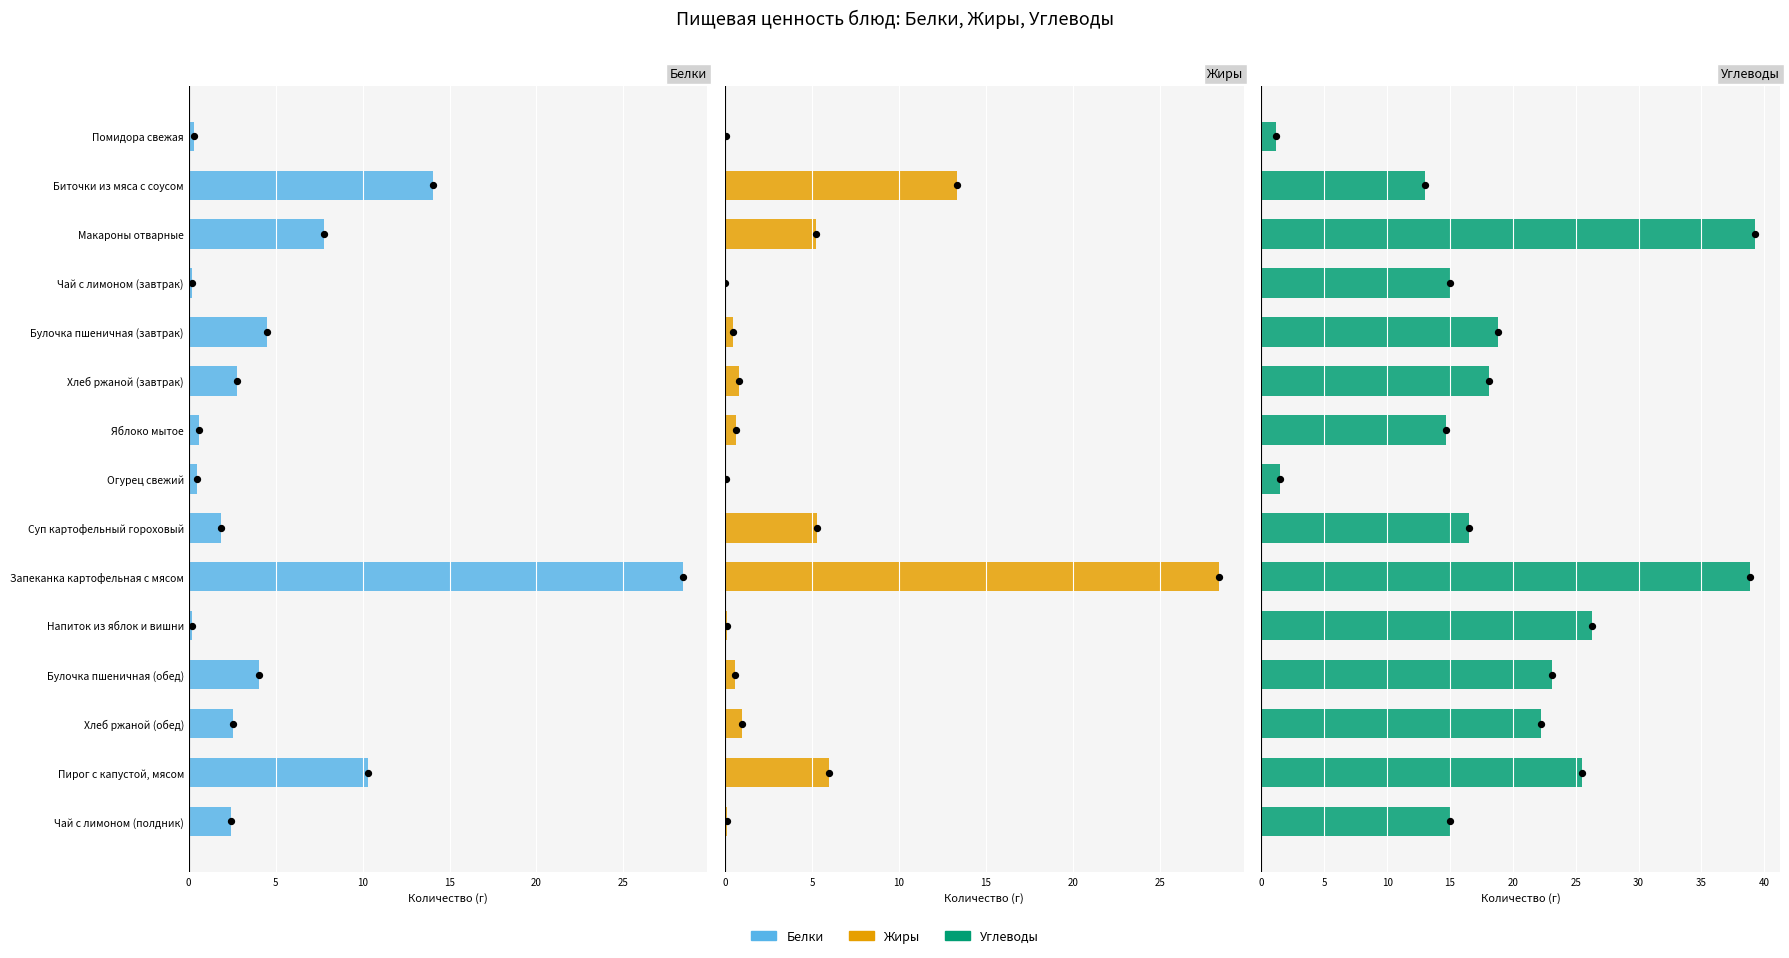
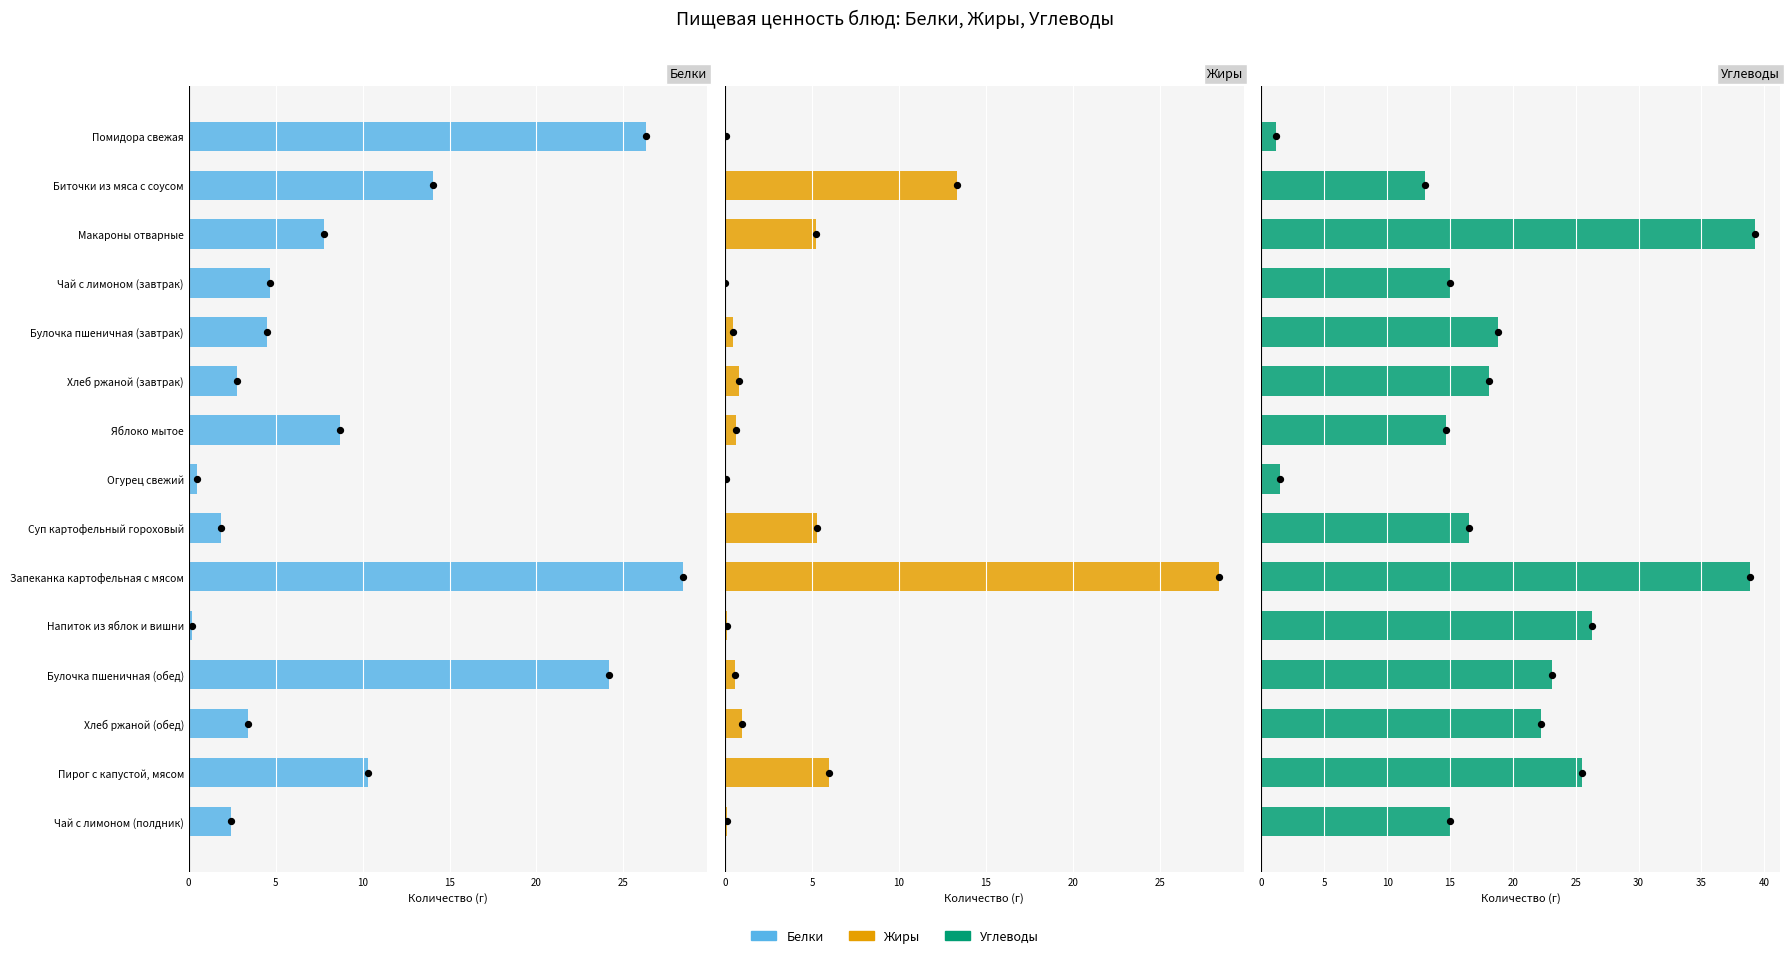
  {
    "Белки": {
-     "Помидора свежая": 0.3,
+     "Помидора свежая": 26.3,
      "Биточки из мяса с соусом": 14.0,
      "Макароны отварные": 7.8,
-     "Чай с лимоном (завтрак)": 0.2,
+     "Чай с лимоном (завтрак)": 4.7,
      "Булочка пшеничная (завтрак)": 4.5,
      "Хлеб ржаной (завтрак)": 2.8,
-     "Яблоко мытое": 0.6,
+     "Яблоко мытое": 8.7,
      "Огурец свежий": 0.5,
      "Суп картофельный гороховый": 1.8,
      "Запеканка картофельная с мясом": 28.4,
      "Напиток из яблок и вишни": 0.2,
-     "Булочка пшеничная (обед)": 4.1,
-     "Хлеб ржаной (обед)": 2.6,
+     "Булочка пшеничная (обед)": 24.2,
+     "Хлеб ржаной (обед)": 3.4,
      "Пирог с капустой, мясом": 10.3,
      "Чай с лимоном (полдник)": 2.4
    }
  }
